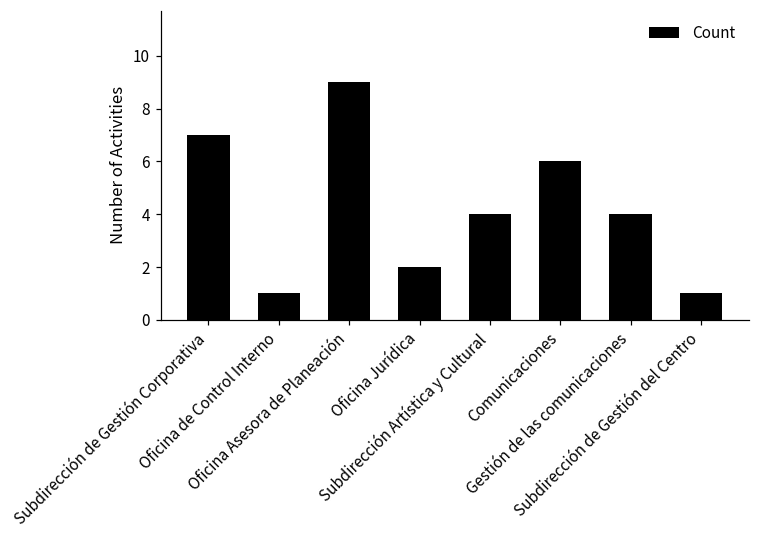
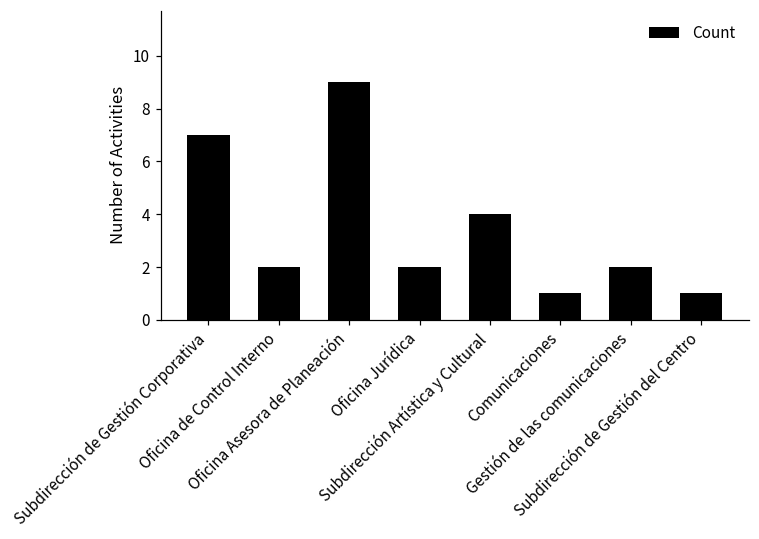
  {
    "Subdirección de Gestión Corporativa": 7,
-   "Oficina de Control Interno": 1,
+   "Oficina de Control Interno": 2,
    "Oficina Asesora de Planeación": 9,
    "Oficina Jurídica": 2,
    "Subdirección Artística y Cultural": 4,
-   "Comunicaciones": 6,
-   "Gestión de las comunicaciones": 4,
+   "Comunicaciones": 1,
+   "Gestión de las comunicaciones": 2,
    "Subdirección de Gestión del Centro": 1
  }
